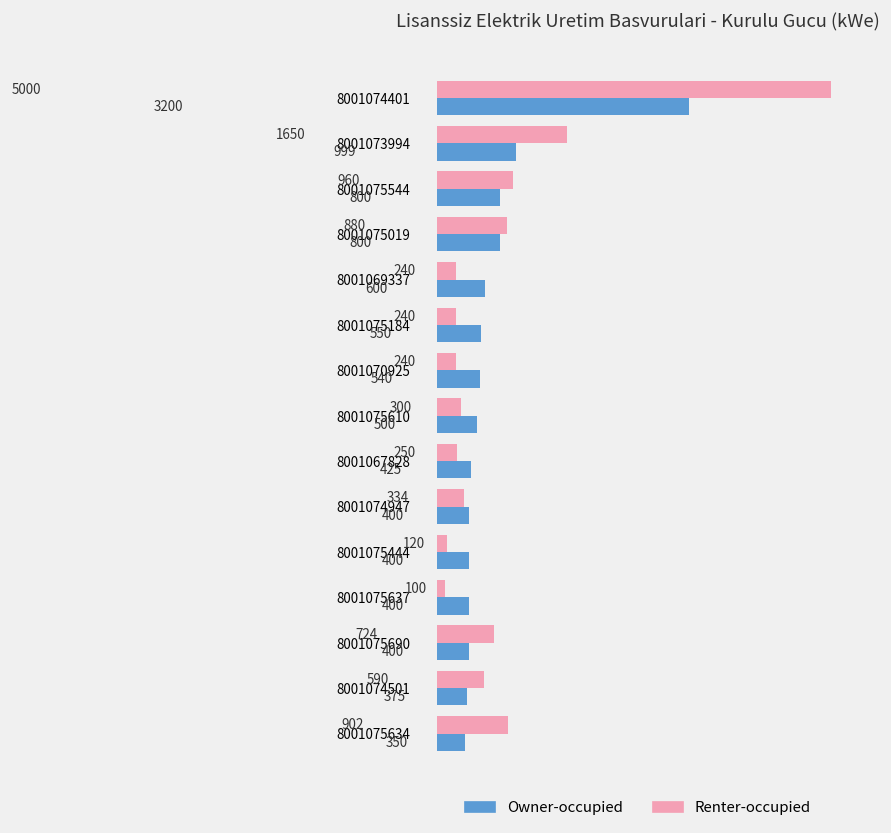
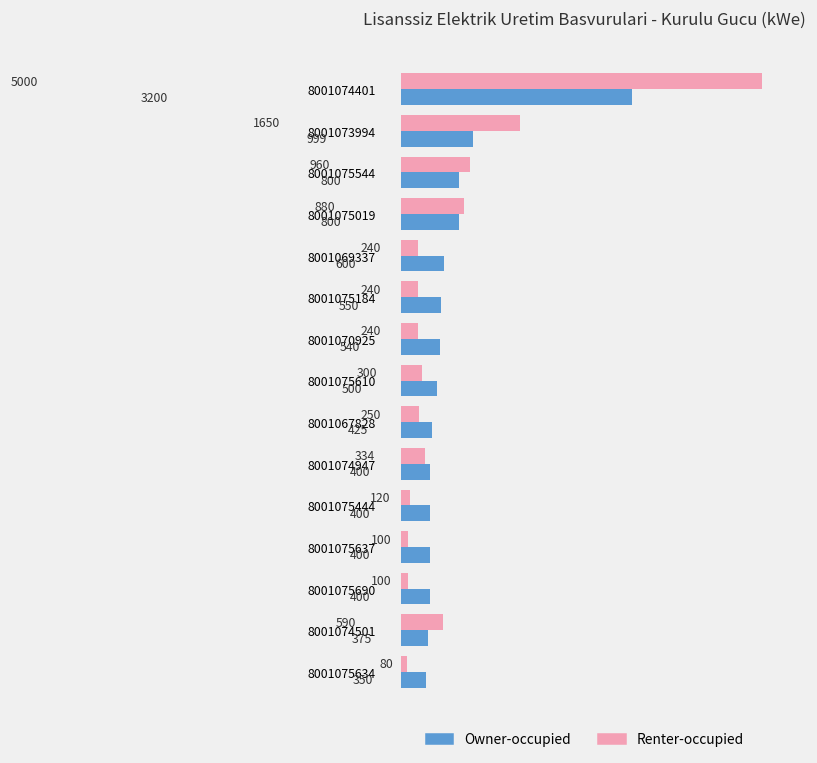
  {
    "Renter-occupied": {
      "8001075444": 120,
      "8001075637": 100,
-     "8001075690": 724,
-     "8001075634": 902
+     "8001075690": 100,
+     "8001075634": 80
    }
  }
